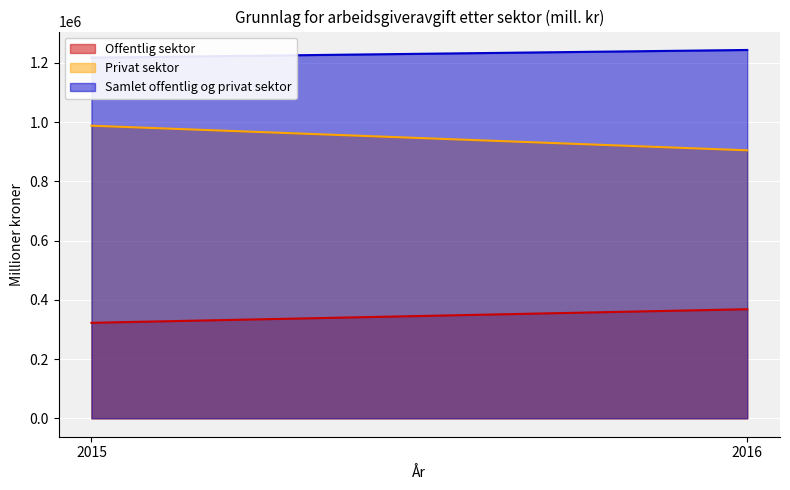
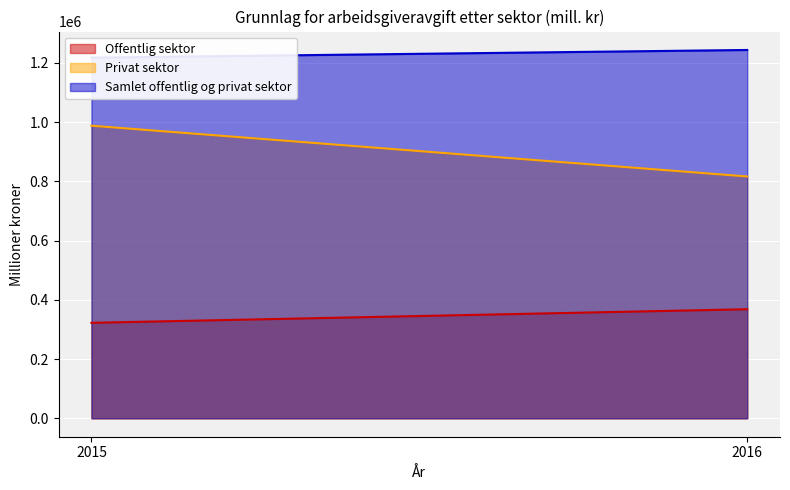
  {
    "Offentlig sektor": {
      "2015": 320000,
      "2016": 370000
    },
    "Privat sektor": {
      "2015": 990000,
-     "2016": 910000
+     "2016": 820000
    },
    "Samlet offentlig og privat sektor": {
      "2016": 1240000
    }
  }
